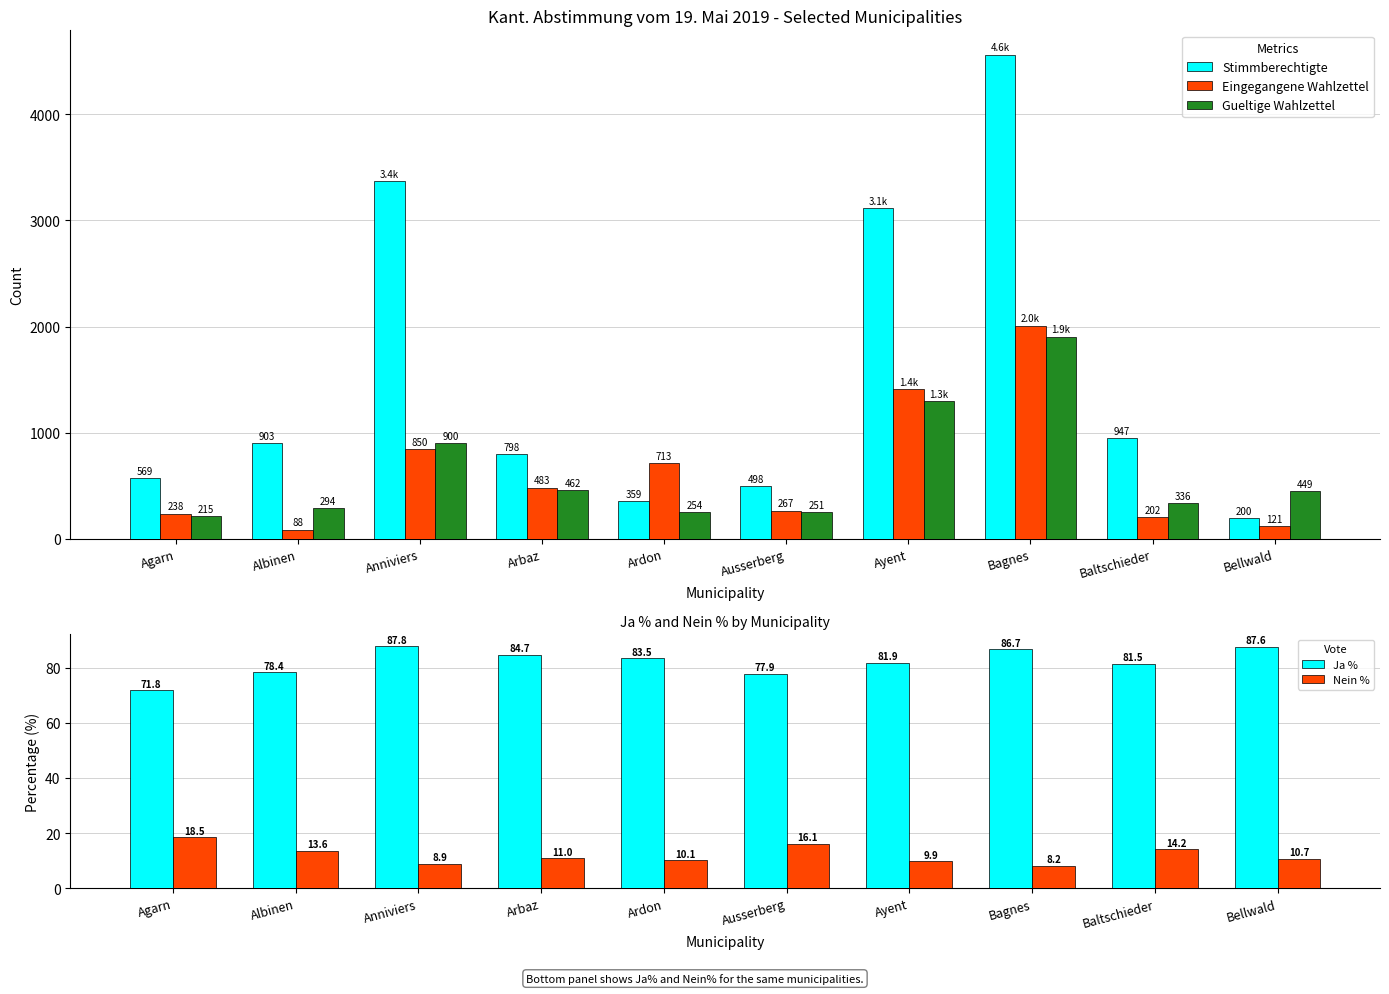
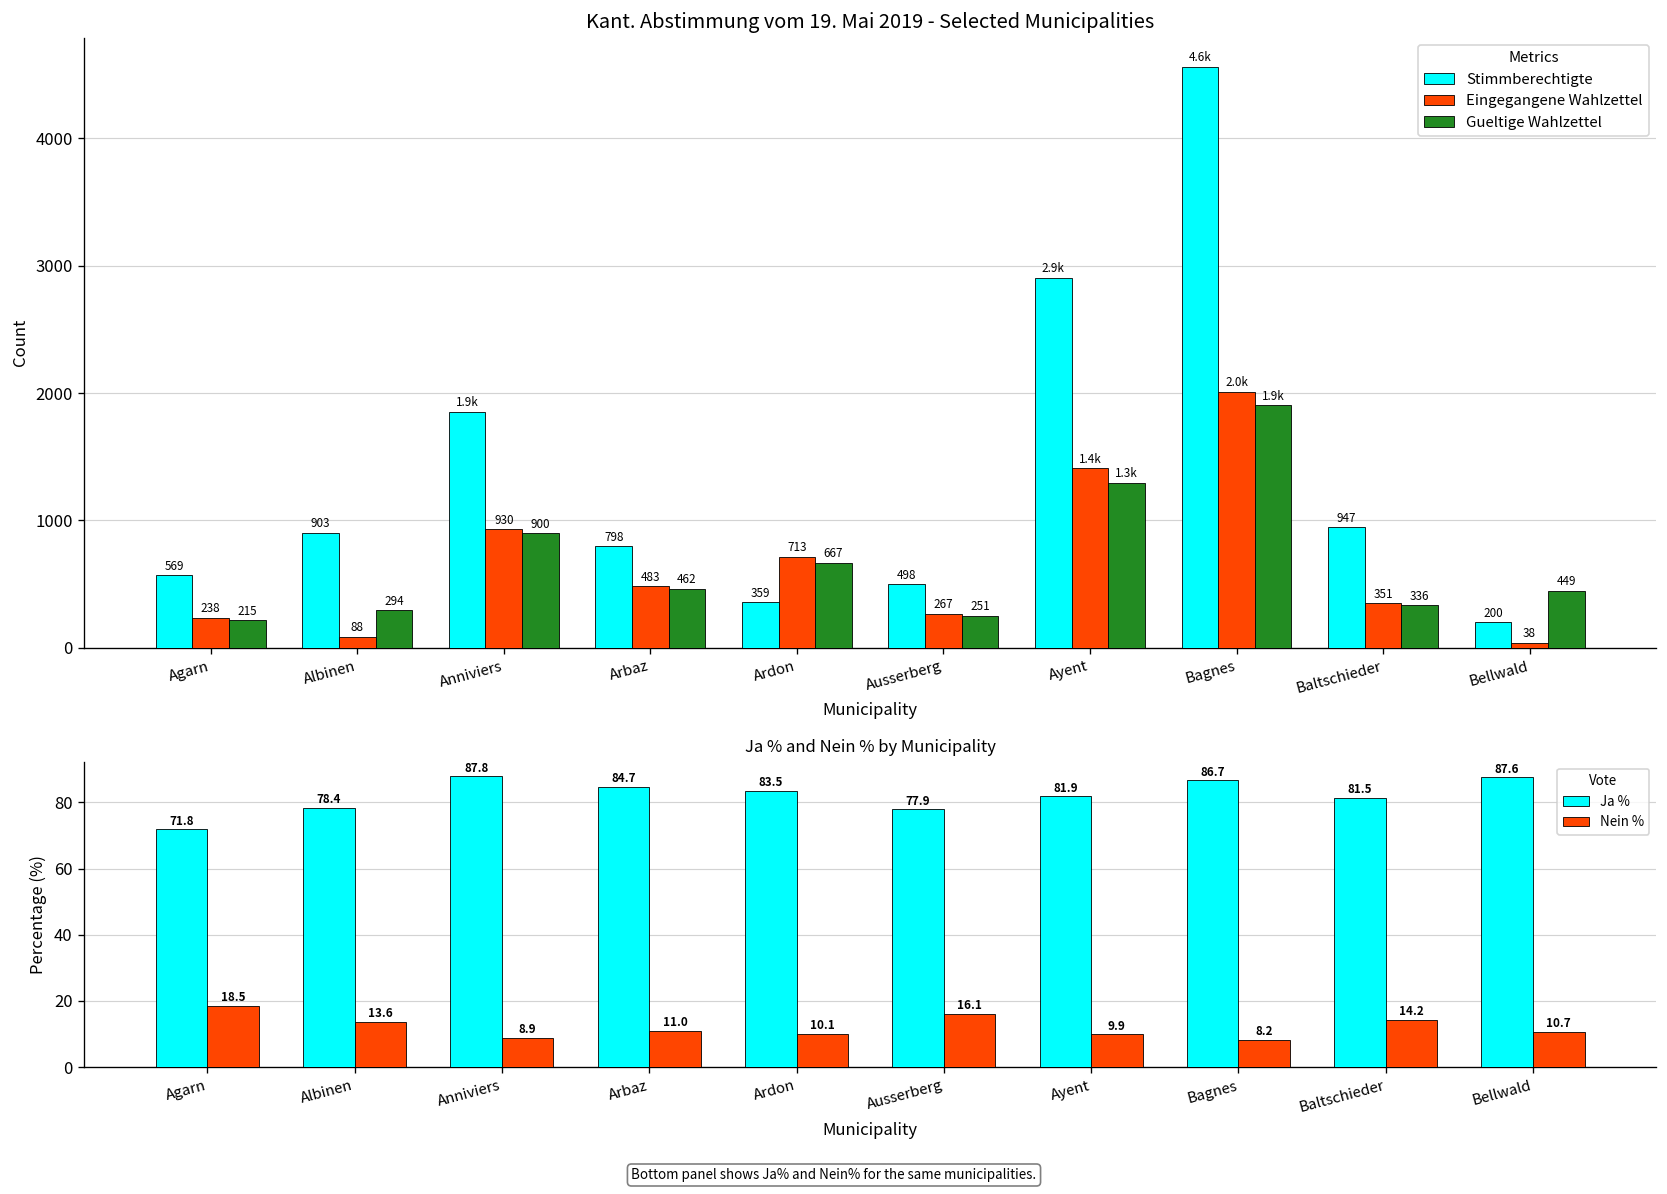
  {
    "Kant. Abstimmung vom 19. Mai 2019 - Selected Municipalities": {
      "Stimmberechtigte": {
        "Agarn": "569",
        "Albinen": "903",
-       "Anniviers": "3.4k",
+       "Anniviers": "1.9k",
        "Arbaz": "798",
        "Ardon": "359",
        "Ausserberg": "498",
-       "Ayent": "3.1k",
+       "Ayent": "2.9k",
        "Bagnes": "4.6k",
        "Baltschieder": "947",
        "Bellwald": "200"
      },
      "Eingegangene Wahlzettel": {
        "Agarn": "238",
        "Albinen": "88",
-       "Anniviers": "850",
+       "Anniviers": "930",
        "Arbaz": "483",
        "Ardon": "713",
        "Ausserberg": "267",
        "Ayent": "1.4k",
        "Bagnes": "2.0k",
-       "Baltschieder": "202",
-       "Bellwald": "121"
+       "Baltschieder": "351",
+       "Bellwald": "38"
      },
      "Gueltige Wahlzettel": {
        "Agarn": "215",
        "Albinen": "294",
        "Anniviers": "900",
        "Arbaz": "462",
-       "Ardon": "254",
+       "Ardon": "667",
        "Ausserberg": "251",
        "Ayent": "1.3k",
        "Bagnes": "1.9k",
        "Baltschieder": "336",
        "Bellwald": "449"
      }
    },
    "Ja % and Nein % by Municipality": {
      "Ja %": {
        "Agarn": "71.8",
        "Albinen": "78.4",
        "Anniviers": "87.8",
        "Arbaz": "84.7",
        "Ardon": "83.5",
        "Ausserberg": "77.9",
        "Ayent": "81.9",
        "Bagnes": "86.7",
        "Baltschieder": "81.5",
        "Bellwald": "87.6"
      },
      "Nein %": {
        "Agarn": "18.5",
        "Albinen": "13.6",
        "Anniviers": "8.9",
        "Arbaz": "11.0",
        "Ardon": "10.1",
        "Ausserberg": "16.1",
        "Ayent": "9.9",
        "Bagnes": "8.2",
        "Baltschieder": "14.2",
        "Bellwald": "10.7"
      }
    }
  }
